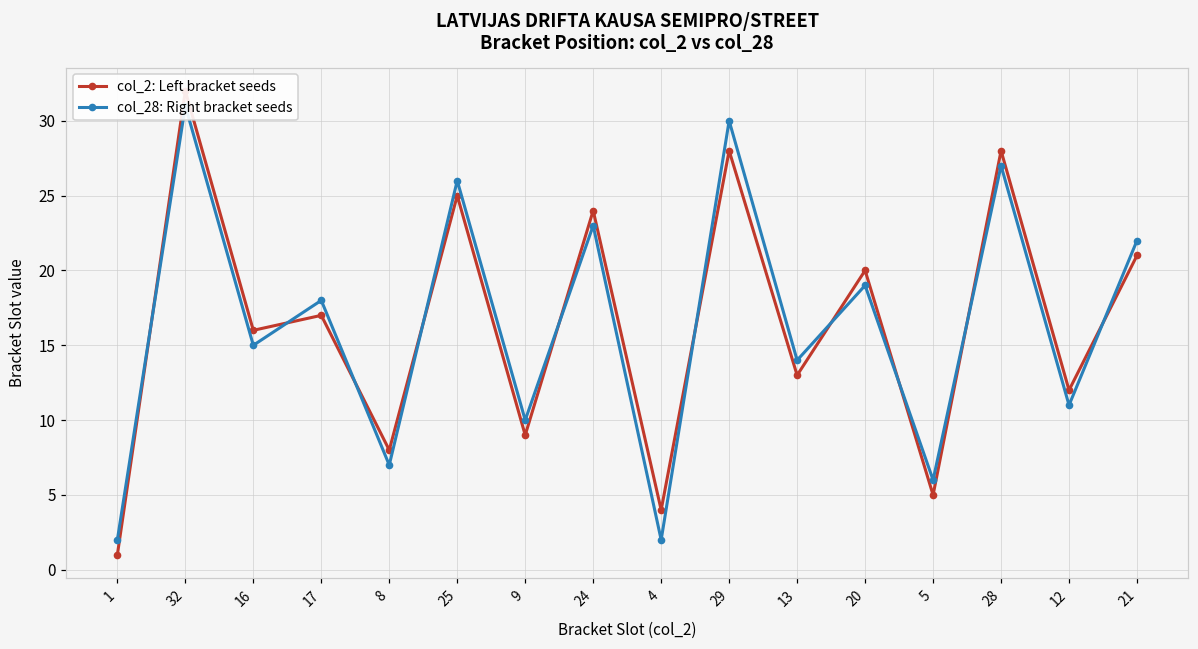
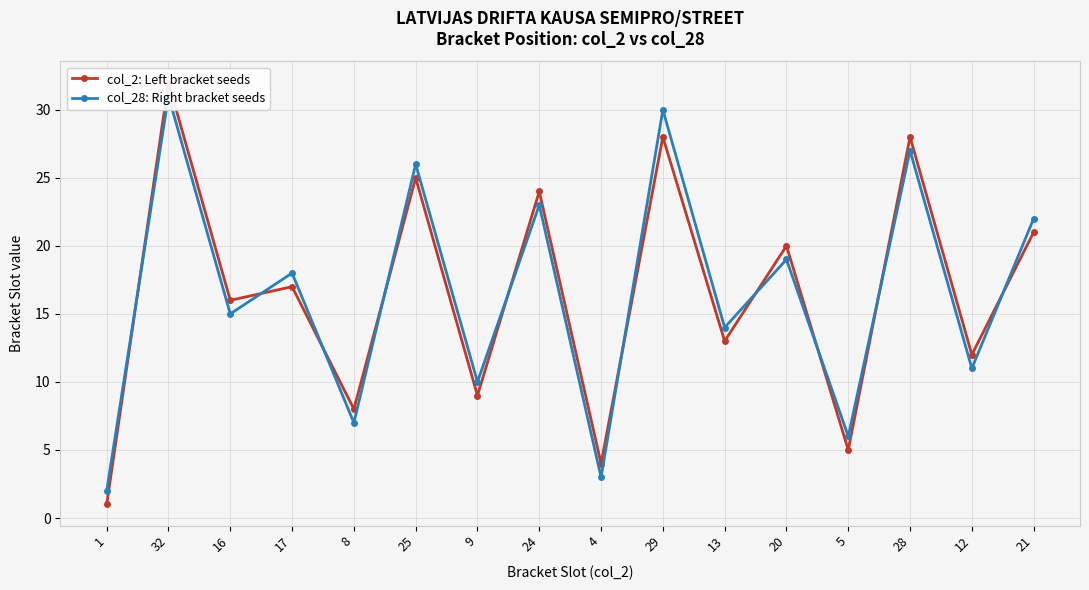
  {
    "col_2: Left bracket seeds": {
      "1": 1,
      "16": 16,
      "17": 17,
      "8": 8,
      "25": 25,
      "9": 9,
      "24": 24,
      "4": 4,
      "29": 28,
      "13": 13,
      "20": 20,
      "5": 5,
      "28": 28,
      "12": 12,
      "21": 21
    },
    "col_28: Right bracket seeds": {
      "1": 2,
      "16": 15,
      "17": 18,
      "8": 7,
      "25": 26,
      "9": 10,
      "24": 23,
-     "4": 2,
+     "4": 3,
      "29": 30,
      "13": 14,
      "20": 19,
      "5": 6,
      "28": 27,
      "12": 11,
      "21": 22
    }
  }
